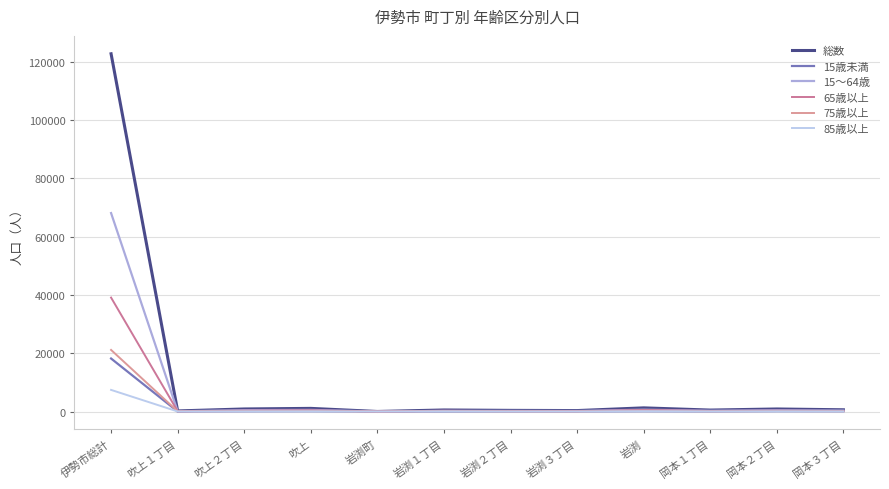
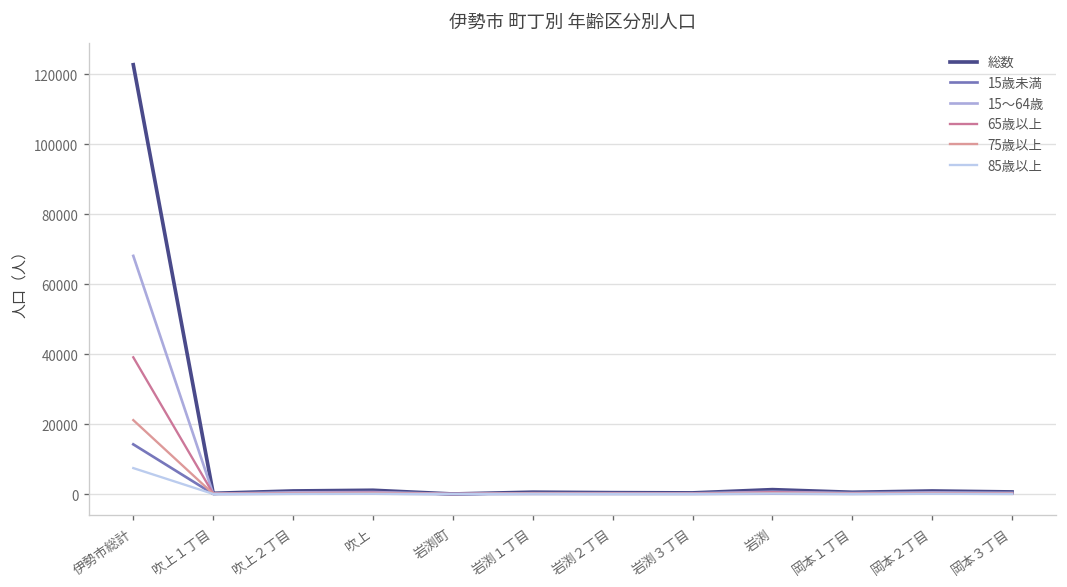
  {
    "総数": {
      "伊勢市総計": 123000
    },
    "15歳未満": {
-     "伊勢市総計": 18000
+     "伊勢市総計": 14000
    }
  }
